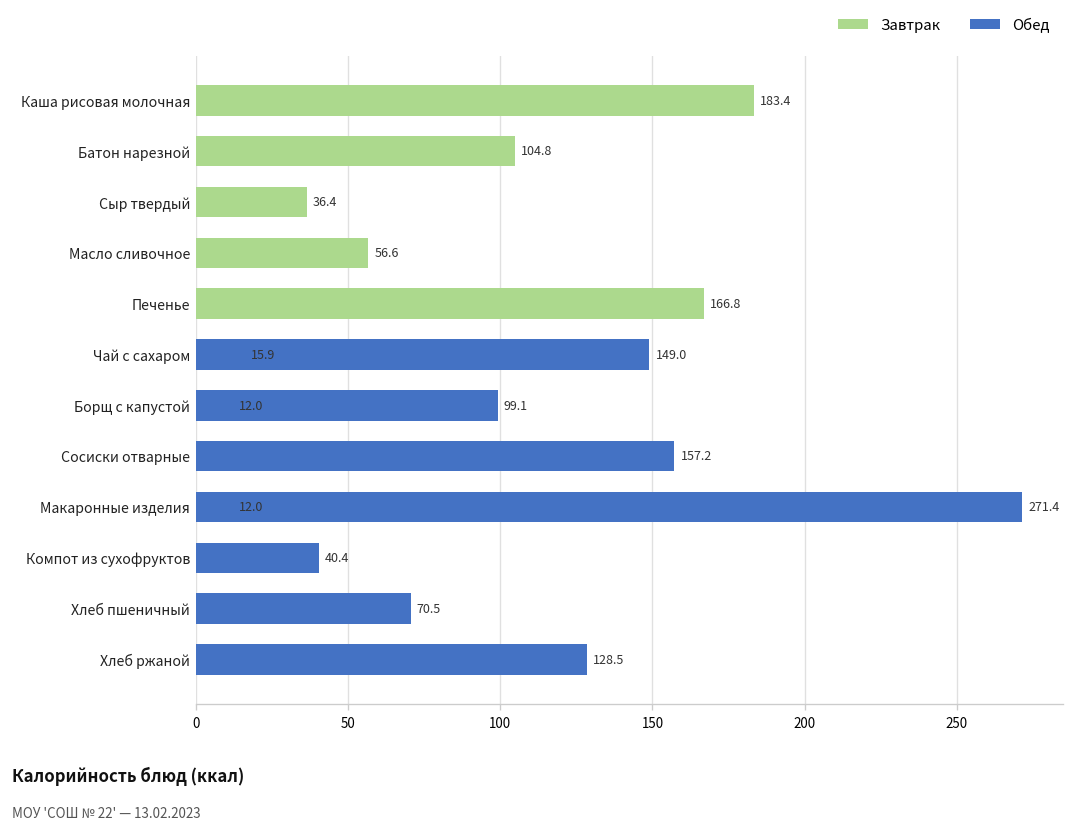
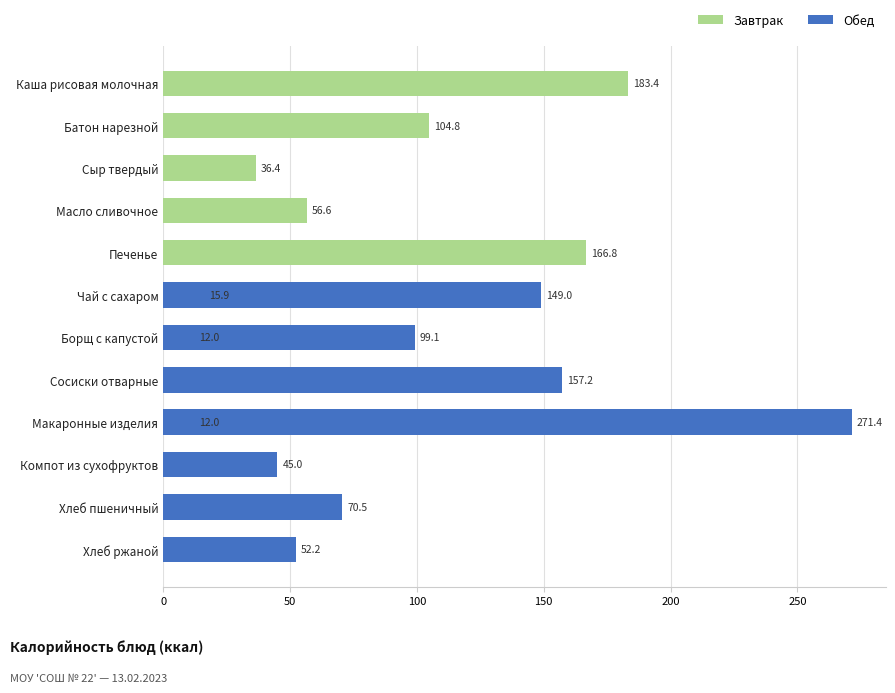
  {
    "Завтрак": {
      "Каша рисовая молочная": 183.4,
      "Батон нарезной": 104.8,
      "Сыр твердый": 36.4,
      "Масло сливочное": 56.6,
      "Печенье": 166.8
    },
    "Обед": {
      "Чай с сахаром": 149.0,
      "Борщ с капустой": 99.1,
      "Сосиски отварные": 157.2,
      "Макаронные изделия": 271.4,
-     "Компот из сухофруктов": 40.4,
+     "Компот из сухофруктов": 45.0,
      "Хлеб пшеничный": 70.5,
-     "Хлеб ржаной": 128.5
+     "Хлеб ржаной": 52.2
    }
  }
